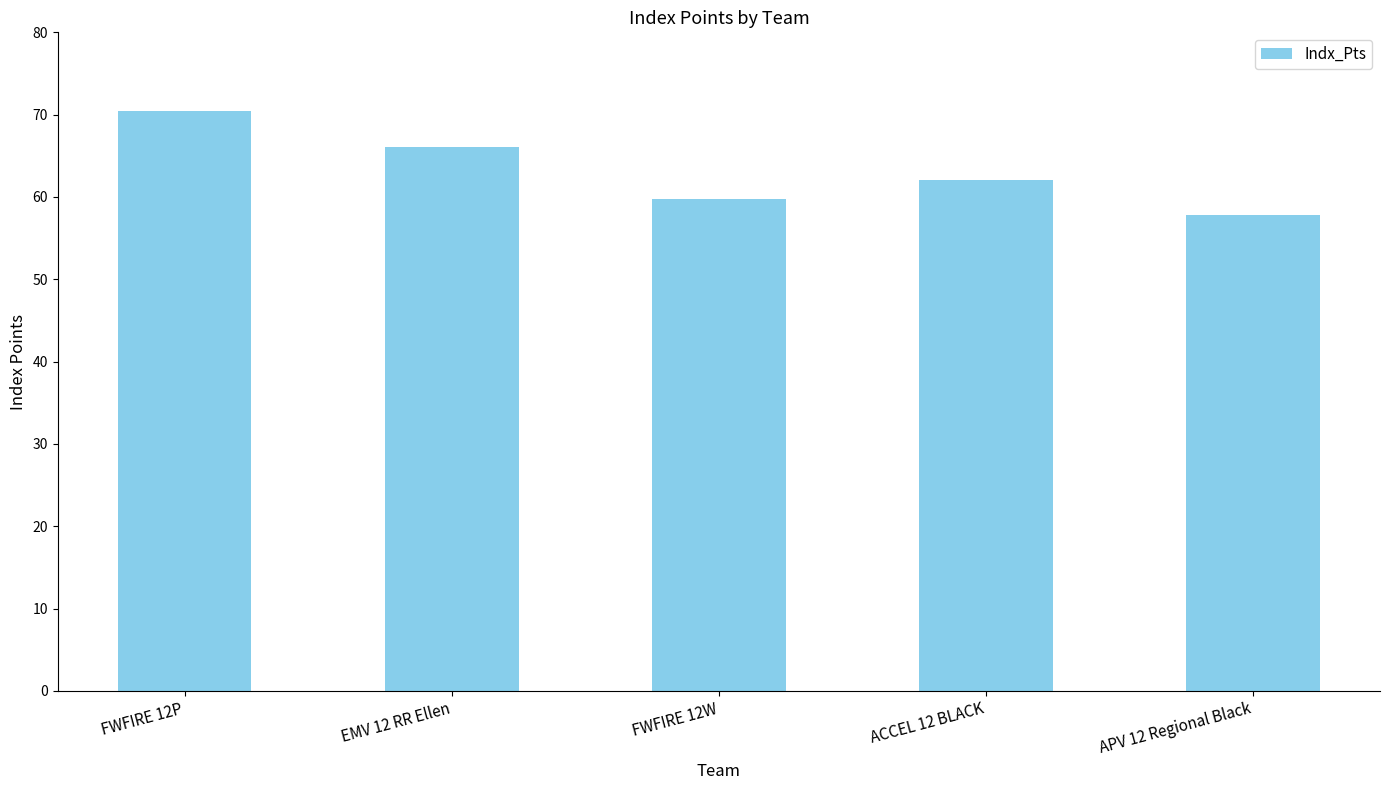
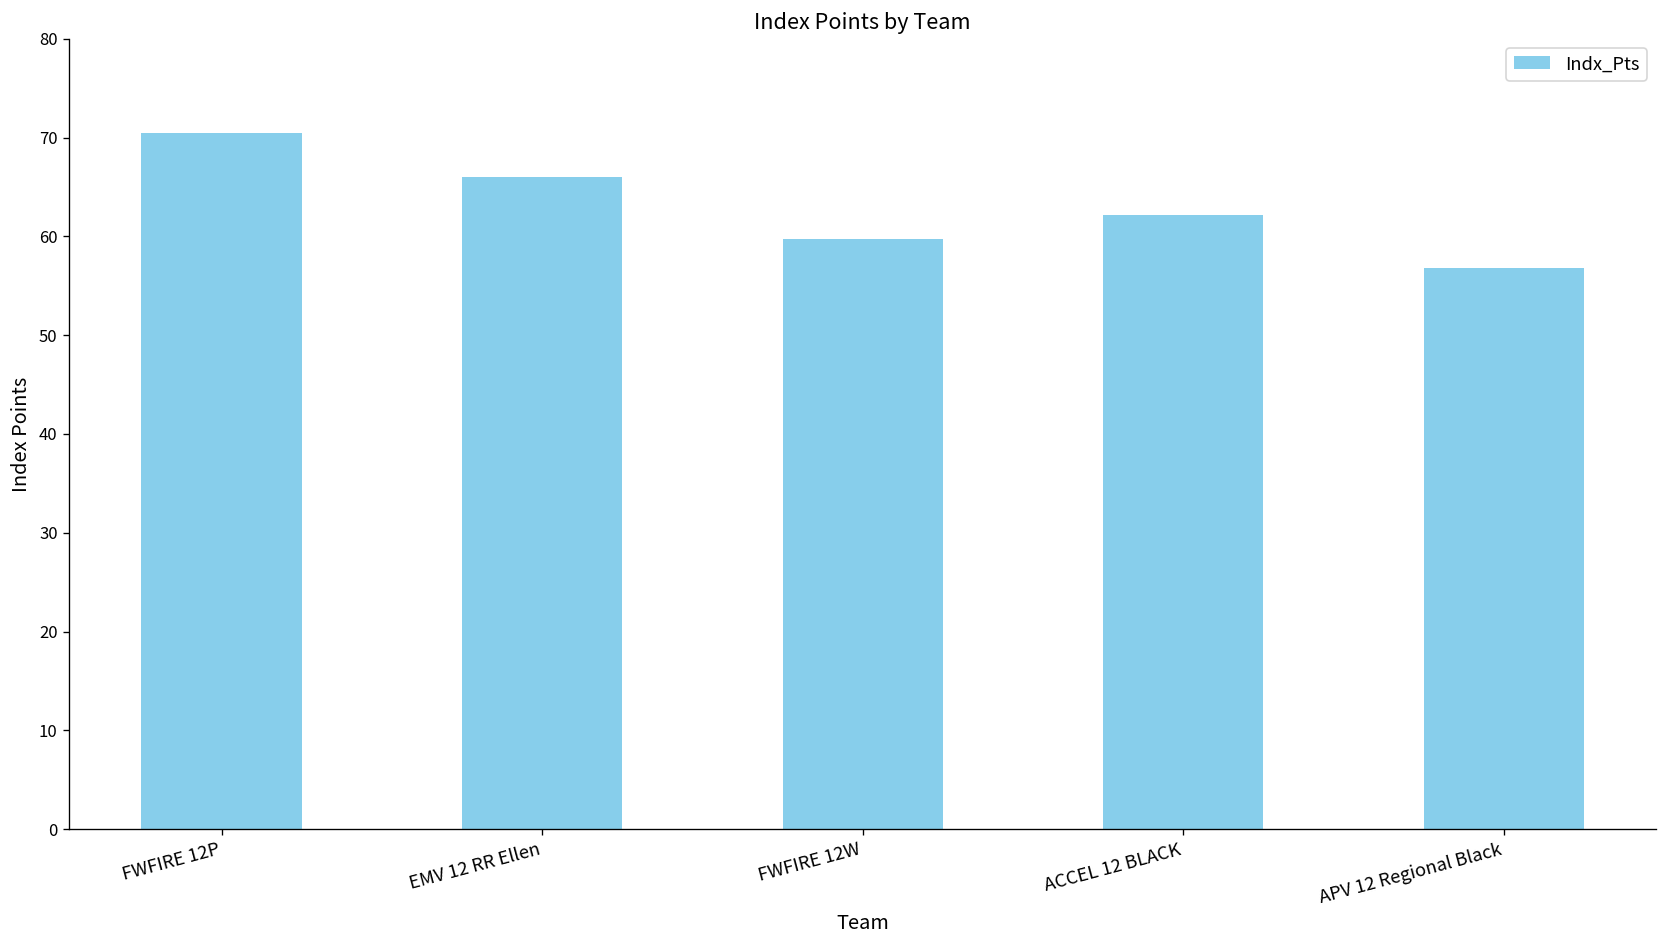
  {
    "FWFIRE 12P": 70,
    "EMV 12 RR Ellen": 66,
    "FWFIRE 12W": 60,
    "ACCEL 12 BLACK": 62,
-   "APV 12 Regional Black": 58
+   "APV 12 Regional Black": 57
  }
